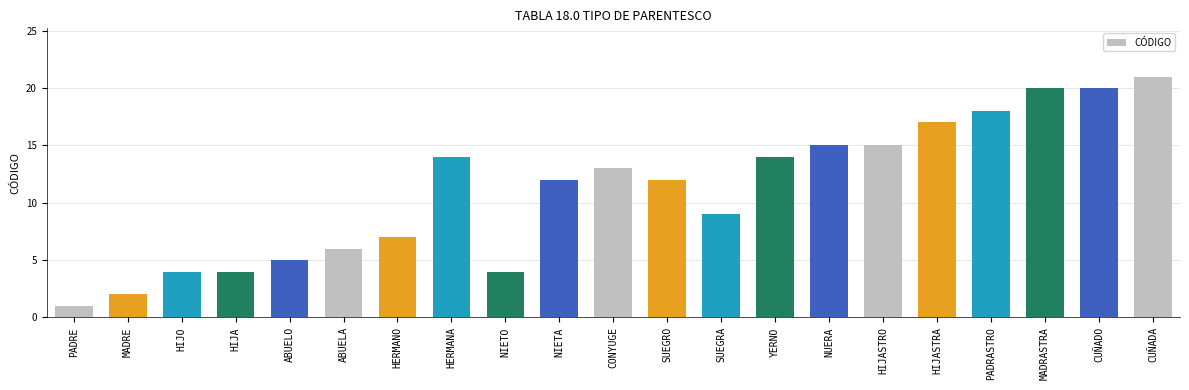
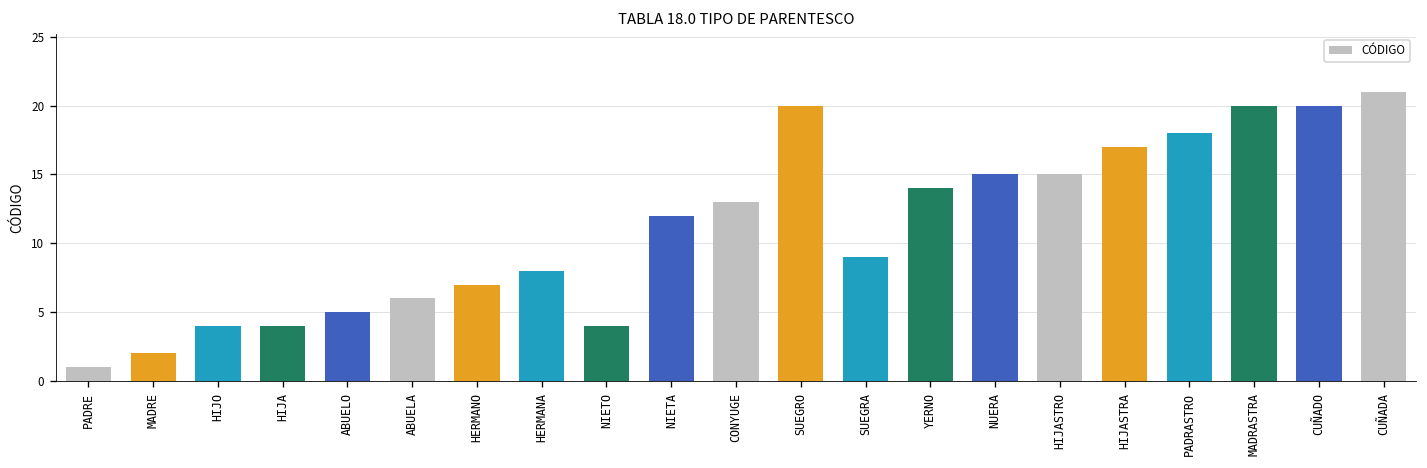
  {
    "PADRE": 1,
    "MADRE": 2,
    "HIJO": 4,
    "HIJA": 4,
    "ABUELO": 5,
    "ABUELA": 6,
    "HERMANO": 7,
-   "HERMANA": 14,
+   "HERMANA": 8,
    "NIETO": 4,
    "NIETA": 12,
    "CONYUGE": 13,
-   "SUEGRO": 12,
+   "SUEGRO": 20,
    "SUEGRA": 9,
    "YERNO": 14,
    "NUERA": 15,
    "HIJASTRO": 15,
    "HIJASTRA": 17,
    "PADRASTRO": 18,
    "MADRASTRA": 20,
    "CUÑADO": 20,
    "CUÑADA": 21
  }
